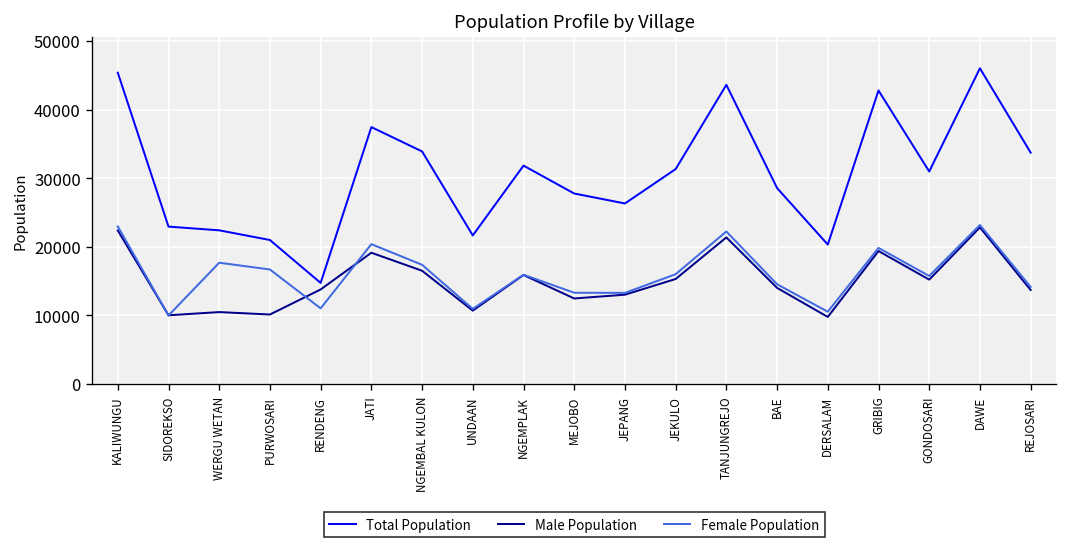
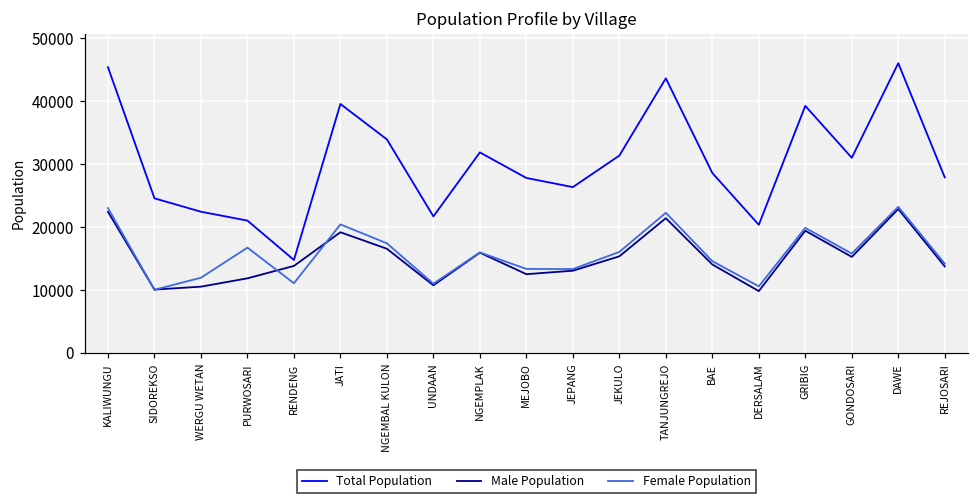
  {
    "Total Population": {
      "KALIWUNGU": 45000,
-     "SIDOREKSO": 23000,
+     "SIDOREKSO": 25000,
      "WERGU WETAN": 22000,
      "PURWOSARI": 21000,
      "RENDENG": 15000,
-     "JATI": 37000,
+     "JATI": 40000,
      "NGEMBAL KULON": 34000,
      "UNDAAN": 22000,
      "NGEMPLAK": 32000,
      "MEJOBO": 28000,
      "JEPANG": 26000,
      "JEKULO": 31000,
      "TANJUNGREJO": 44000,
      "BAE": 29000,
      "DERSALAM": 20000,
-     "GRIBIG": 43000,
+     "GRIBIG": 39000,
      "GONDOSARI": 31000,
      "DAWE": 46000,
-     "REJOSARI": 34000
+     "REJOSARI": 28000
    },
    "Male Population": {
      "KALIWUNGU": 22000,
      "WERGU WETAN": 10000,
-     "PURWOSARI": 10000,
+     "PURWOSARI": 12000,
      "RENDENG": 14000,
      "JATI": 19000,
      "NGEMBAL KULON": 17000,
      "MEJOBO": 12000,
      "JEKULO": 15000,
      "TANJUNGREJO": 21000,
      "BAE": 14000,
      "DERSALAM": 10000,
      "GRIBIG": 19000,
      "GONDOSARI": 15000
    },
    "Female Population": {
      "KALIWUNGU": 23000,
-     "WERGU WETAN": 18000,
+     "WERGU WETAN": 12000,
      "PURWOSARI": 17000,
      "RENDENG": 11000,
      "JATI": 20000,
      "NGEMBAL KULON": 17000,
      "MEJOBO": 13000,
      "JEKULO": 16000,
      "TANJUNGREJO": 22000,
      "BAE": 15000,
      "DERSALAM": 11000,
      "GRIBIG": 20000,
      "GONDOSARI": 16000
    }
  }
